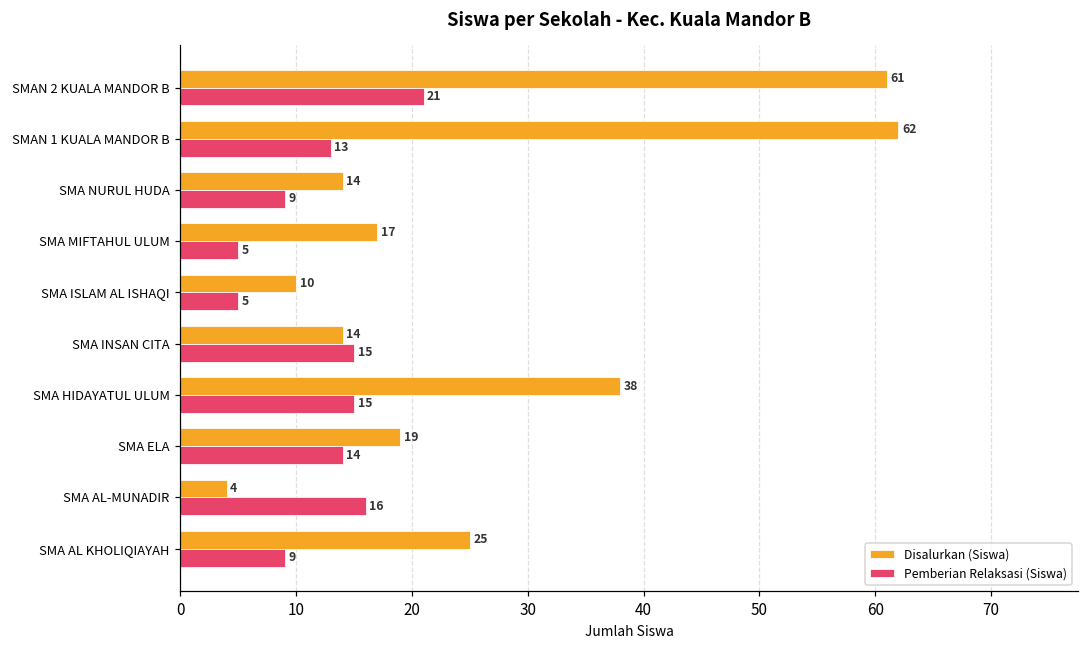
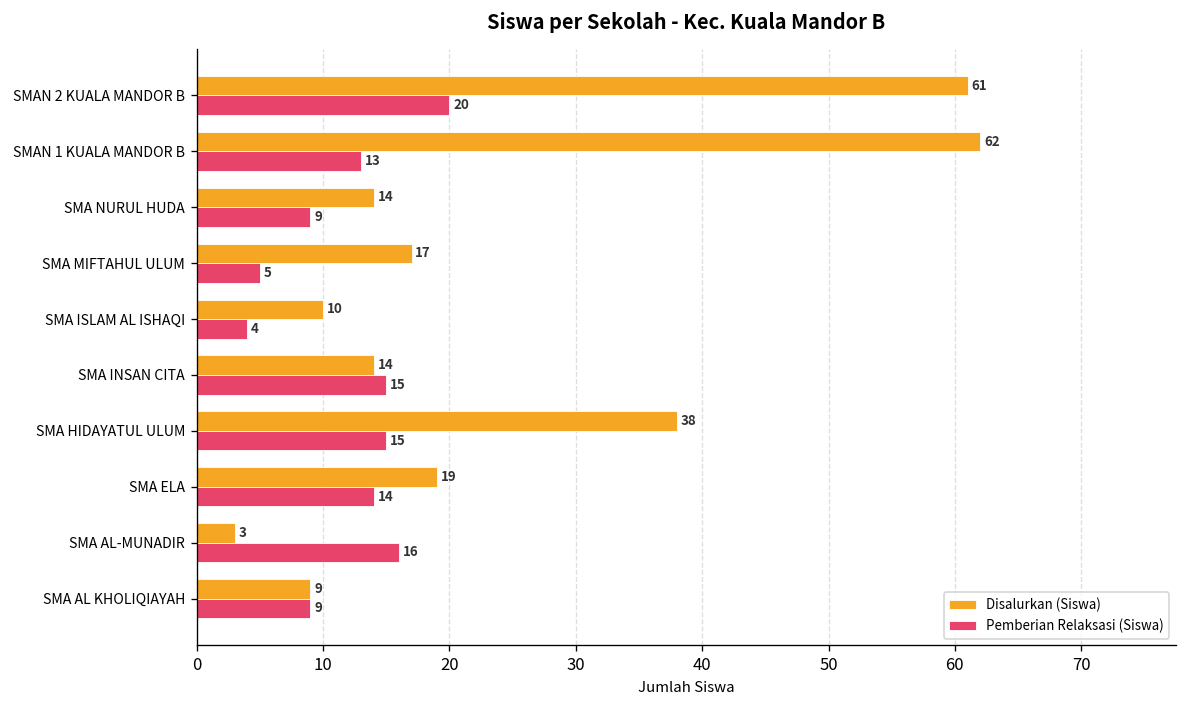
  {
    "Disalurkan (Siswa)": {
      "SMAN 2 KUALA MANDOR B": 61,
      "SMAN 1 KUALA MANDOR B": 62,
      "SMA NURUL HUDA": 14,
      "SMA MIFTAHUL ULUM": 17,
      "SMA ISLAM AL ISHAQI": 10,
      "SMA INSAN CITA": 14,
      "SMA HIDAYATUL ULUM": 38,
      "SMA ELA": 19,
-     "SMA AL-MUNADIR": 4,
-     "SMA AL KHOLIQIAYAH": 25
+     "SMA AL-MUNADIR": 3,
+     "SMA AL KHOLIQIAYAH": 9
    },
    "Pemberian Relaksasi (Siswa)": {
-     "SMAN 2 KUALA MANDOR B": 21,
+     "SMAN 2 KUALA MANDOR B": 20,
      "SMAN 1 KUALA MANDOR B": 13,
      "SMA NURUL HUDA": 9,
      "SMA MIFTAHUL ULUM": 5,
-     "SMA ISLAM AL ISHAQI": 5,
+     "SMA ISLAM AL ISHAQI": 4,
      "SMA INSAN CITA": 15,
      "SMA HIDAYATUL ULUM": 15,
      "SMA ELA": 14,
      "SMA AL-MUNADIR": 16,
      "SMA AL KHOLIQIAYAH": 9
    }
  }
